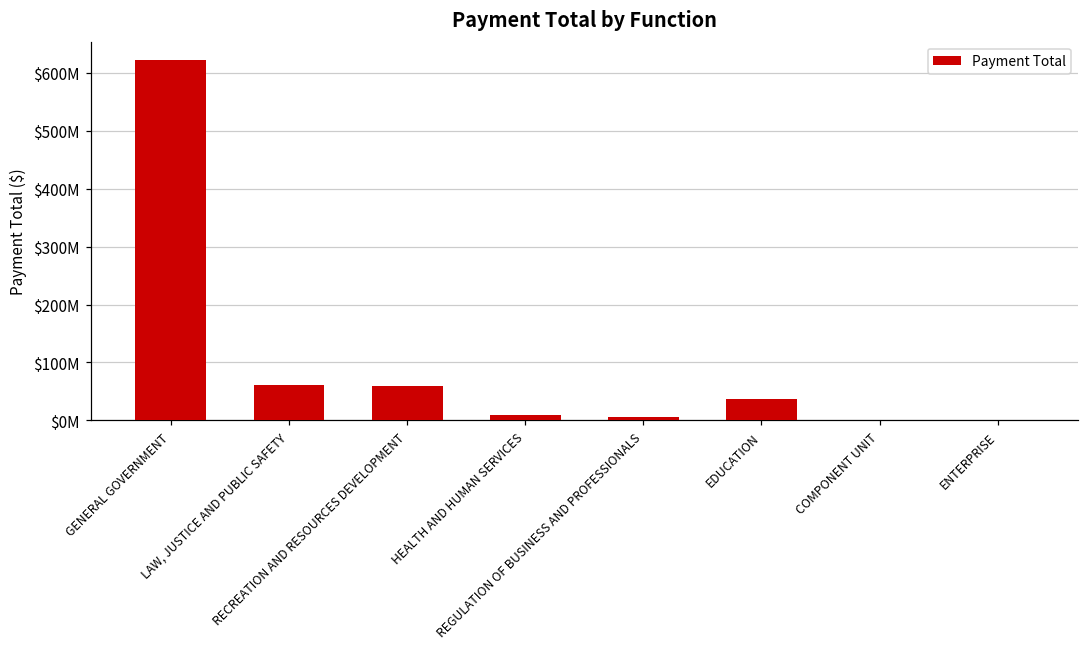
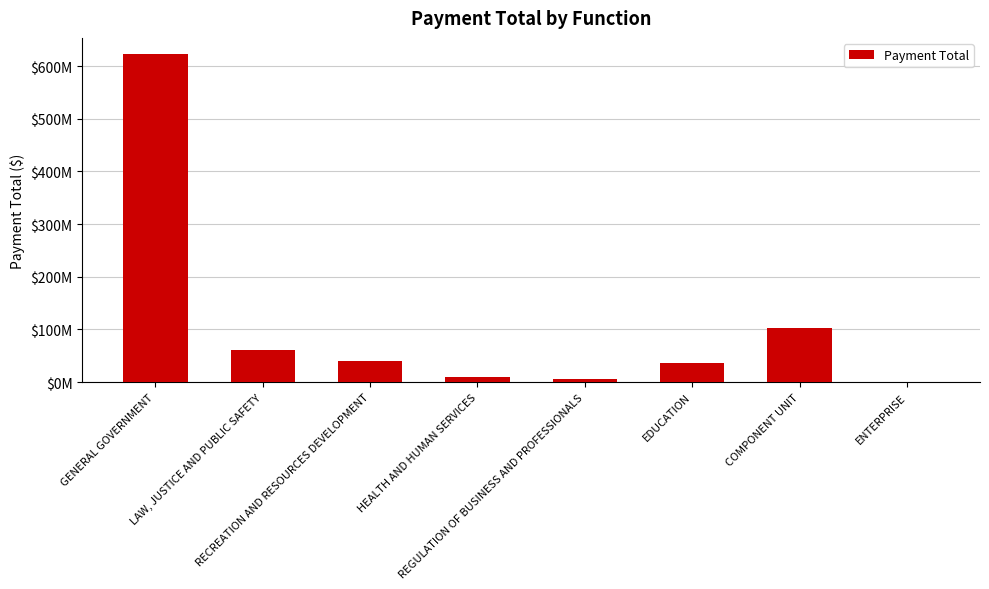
  {
    "GENERAL GOVERNMENT": "$620000000",
    "LAW, JUSTICE AND PUBLIC SAFETY": "$60000000",
-   "RECREATION AND RESOURCES DEVELOPMENT": "$60000000",
+   "RECREATION AND RESOURCES DEVELOPMENT": "$40000000",
    "HEALTH AND HUMAN SERVICES": "$10000000",
    "REGULATION OF BUSINESS AND PROFESSIONALS": "$10000000",
    "EDUCATION": "$40000000",
-   "COMPONENT UNIT": "$0"
+   "COMPONENT UNIT": "$100000000"
  }
